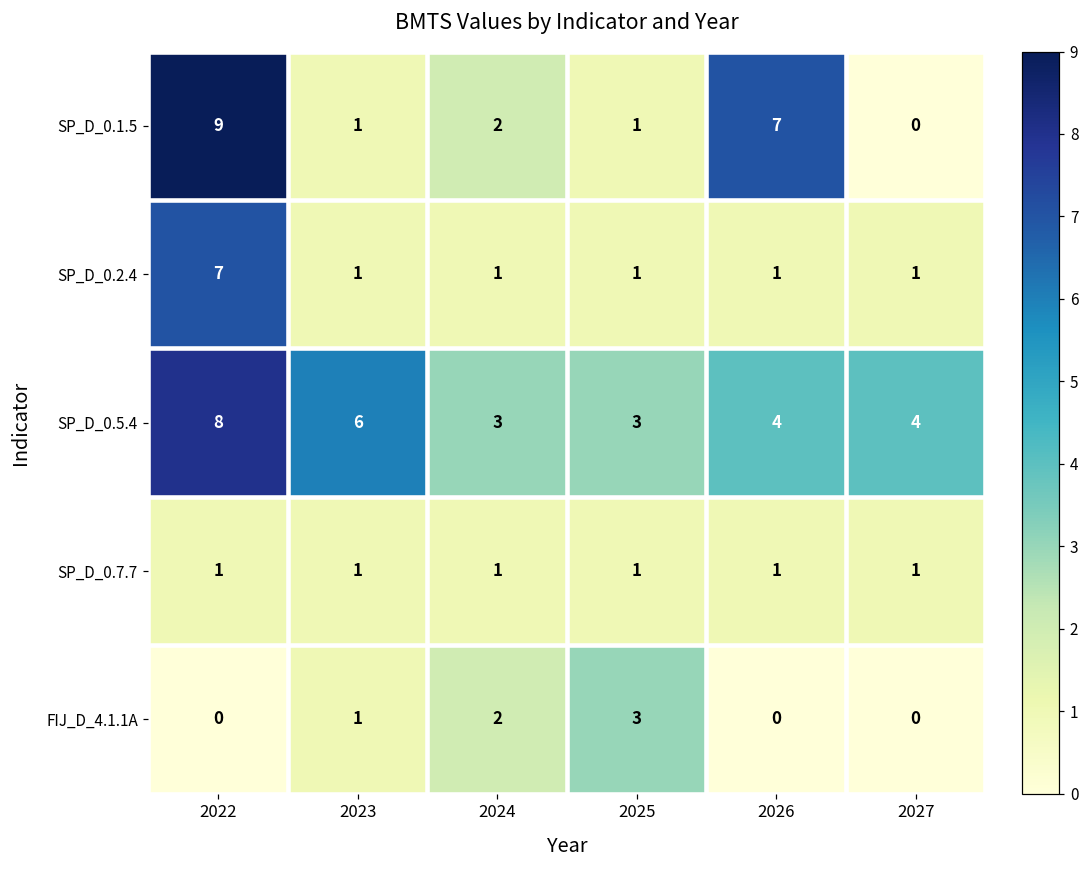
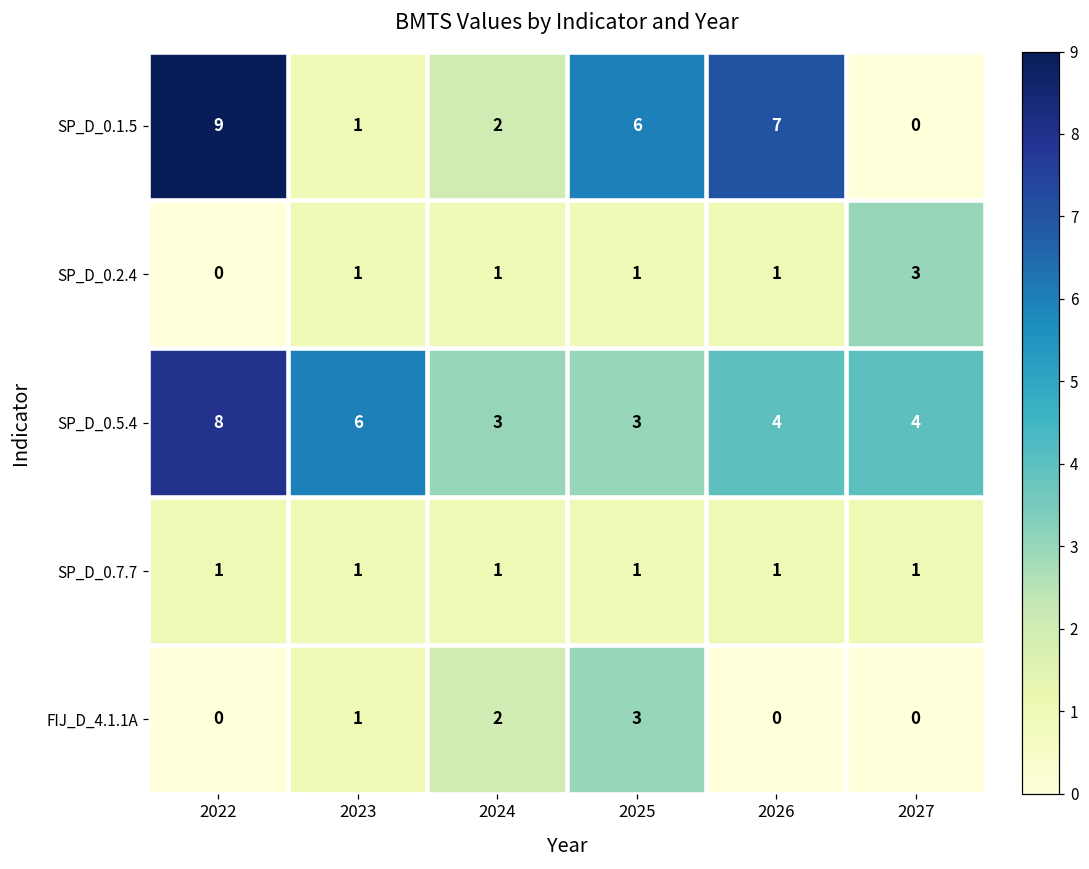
  {
    "SP_D_0.1.5": {
      "2022": 9,
      "2023": 1,
      "2024": 2,
-     "2025": 1,
+     "2025": 6,
      "2026": 7,
      "2027": 0
    },
    "SP_D_0.2.4": {
-     "2022": 7,
+     "2022": 0,
      "2023": 1,
      "2024": 1,
      "2025": 1,
      "2026": 1,
-     "2027": 1
+     "2027": 3
    },
    "SP_D_0.5.4": {
      "2022": 8,
      "2023": 6,
      "2024": 3,
      "2025": 3,
      "2026": 4,
      "2027": 4
    },
    "SP_D_0.7.7": {
      "2022": 1,
      "2023": 1,
      "2024": 1,
      "2025": 1,
      "2026": 1,
      "2027": 1
    },
    "FIJ_D_4.1.1A": {
      "2022": 0,
      "2023": 1,
      "2024": 2,
      "2025": 3,
      "2026": 0,
      "2027": 0
    }
  }
